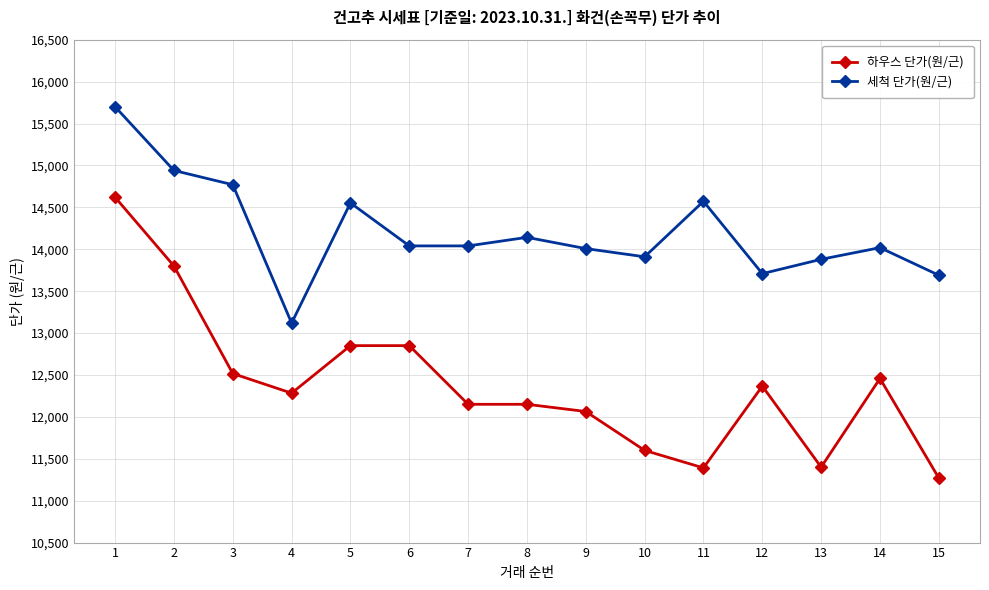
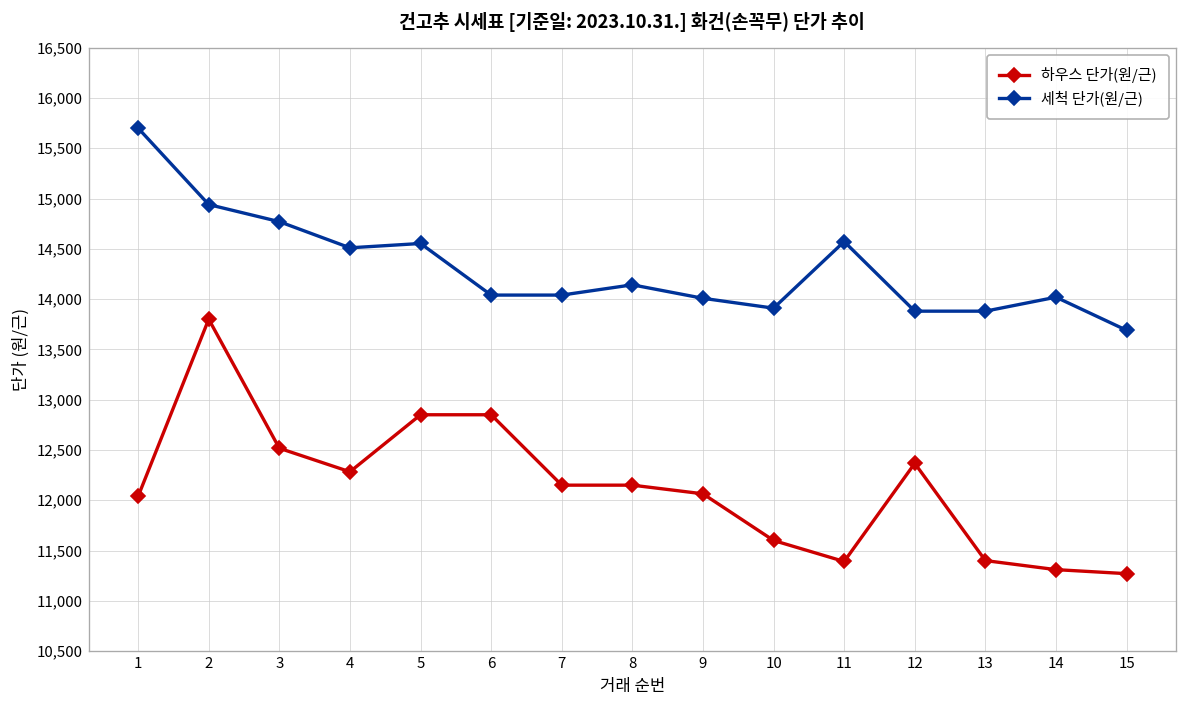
  {
    "하우스 단가(원/근)": {
-     "1": "14,600",
+     "1": "12,000",
      "2": "13,800",
      "3": "12,500",
      "4": "12,300",
      "5": "12,900",
      "6": "12,900",
      "7": "12,200",
      "8": "12,200",
      "9": "12,100",
      "10": "11,600",
      "11": "11,400",
      "12": "12,400",
      "13": "11,400",
-     "14": "12,500",
+     "14": "11,300",
      "15": "11,300"
    },
    "세척 단가(원/근)": {
      "1": "15,700",
      "2": "14,900",
      "3": "14,800",
-     "4": "13,100",
+     "4": "14,500",
      "5": "14,600",
      "6": "14,000",
      "7": "14,000",
      "8": "14,100",
      "9": "14,000",
      "10": "13,900",
      "11": "14,600",
-     "12": "13,700",
+     "12": "13,900",
      "13": "13,900",
      "14": "14,000",
      "15": "13,700"
    }
  }
